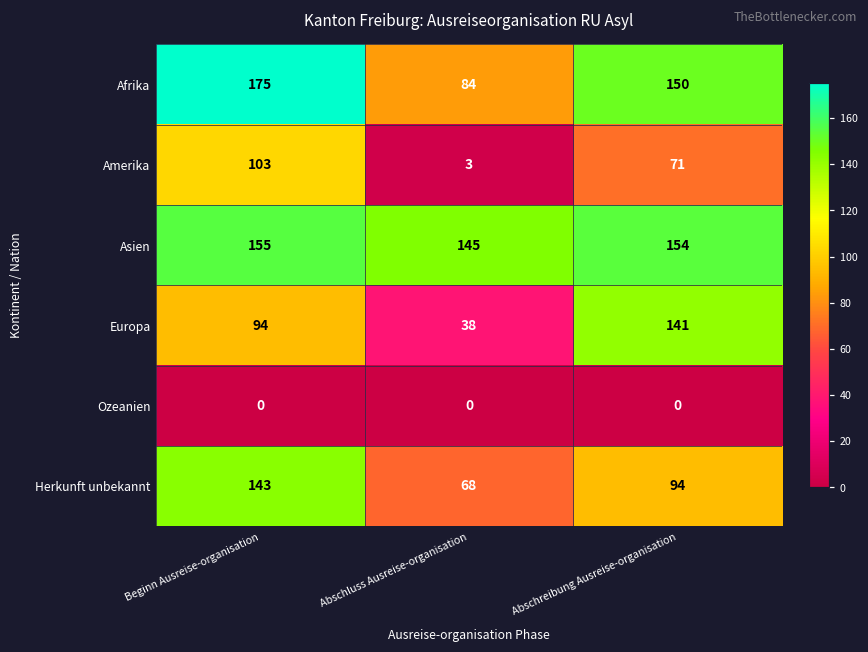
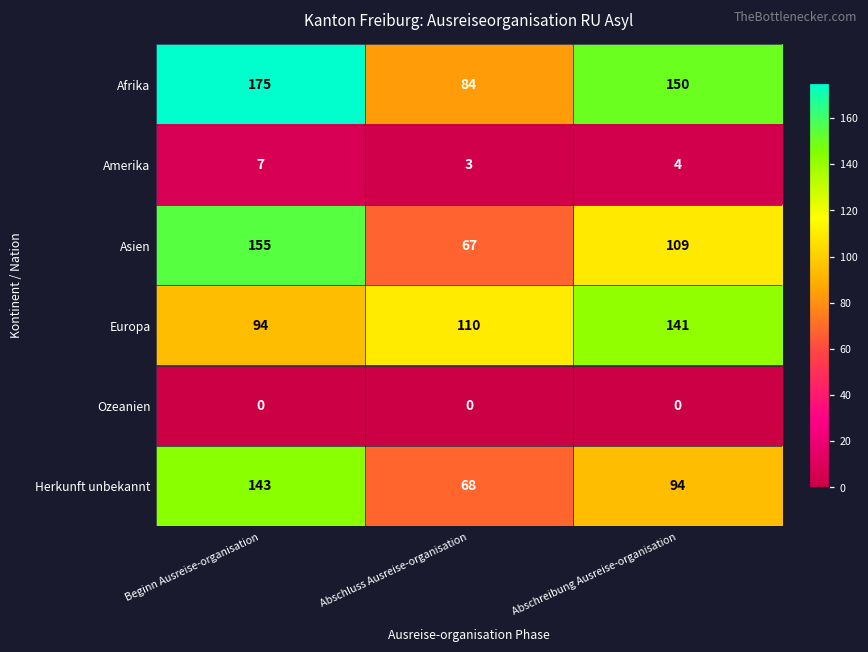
  {
    "Afrika": {
      "Beginn Ausreise-organisation": 175,
      "Abschluss Ausreise-organisation": 84,
      "Abschreibung Ausreise-organisation": 150
    },
    "Amerika": {
-     "Beginn Ausreise-organisation": 103,
+     "Beginn Ausreise-organisation": 7,
      "Abschluss Ausreise-organisation": 3,
-     "Abschreibung Ausreise-organisation": 71
+     "Abschreibung Ausreise-organisation": 4
    },
    "Asien": {
      "Beginn Ausreise-organisation": 155,
-     "Abschluss Ausreise-organisation": 145,
-     "Abschreibung Ausreise-organisation": 154
+     "Abschluss Ausreise-organisation": 67,
+     "Abschreibung Ausreise-organisation": 109
    },
    "Europa": {
      "Beginn Ausreise-organisation": 94,
-     "Abschluss Ausreise-organisation": 38,
+     "Abschluss Ausreise-organisation": 110,
      "Abschreibung Ausreise-organisation": 141
    },
    "Ozeanien": {
      "Beginn Ausreise-organisation": 0,
      "Abschluss Ausreise-organisation": 0,
      "Abschreibung Ausreise-organisation": 0
    },
    "Herkunft unbekannt": {
      "Beginn Ausreise-organisation": 143,
      "Abschluss Ausreise-organisation": 68,
      "Abschreibung Ausreise-organisation": 94
    }
  }
